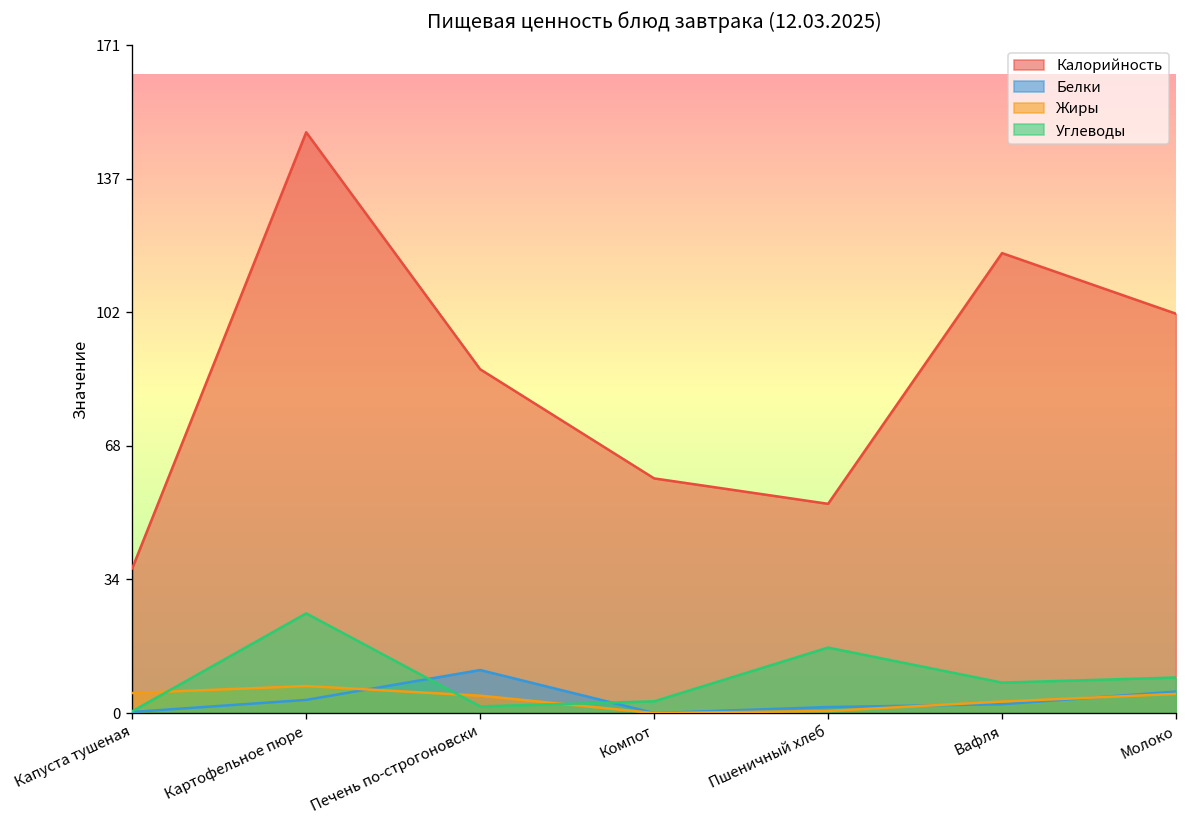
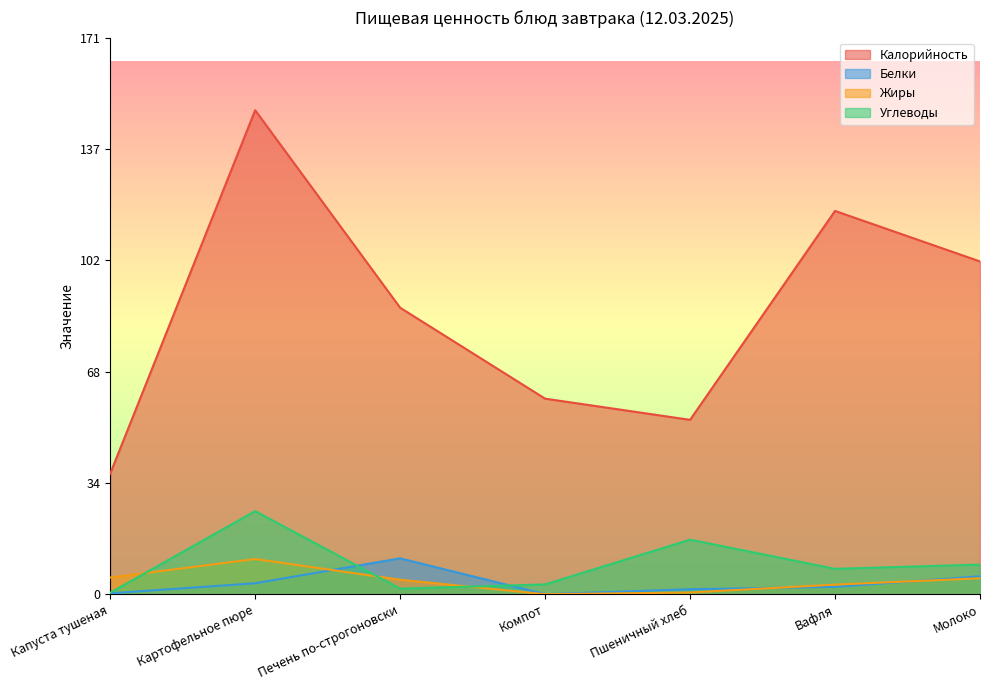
  {
    "Калорийность": {
      "Капуста тушеная": 37,
      "Картофельное пюре": 149,
      "Печень по-строгоновски": 88,
      "Компот": 60,
      "Пшеничный хлеб": 54,
      "Вафля": 118,
      "Молоко": 102
    },
    "Белки": {
      "Картофельное пюре": 3,
      "Печень по-строгоновски": 11,
      "Пшеничный хлеб": 2
    },
    "Жиры": {
      "Капуста тушеная": 5,
-     "Картофельное пюре": 7,
+     "Картофельное пюре": 11,
      "Печень по-строгоновски": 4,
      "Пшеничный хлеб": 1
    },
    "Углеводы": {
      "Картофельное пюре": 25,
      "Печень по-строгоновски": 2,
      "Компот": 3,
      "Пшеничный хлеб": 17,
      "Вафля": 8,
      "Молоко": 9
    }
  }
